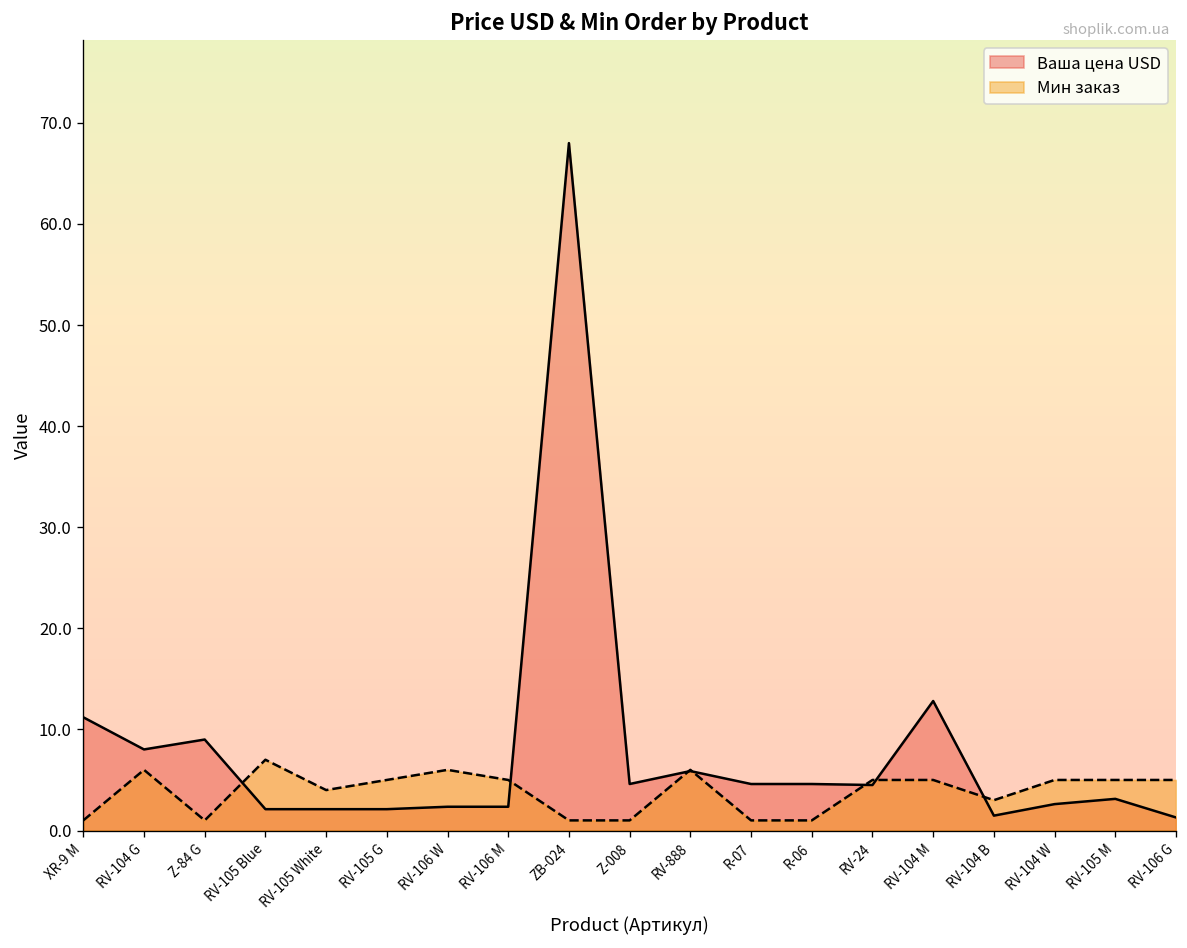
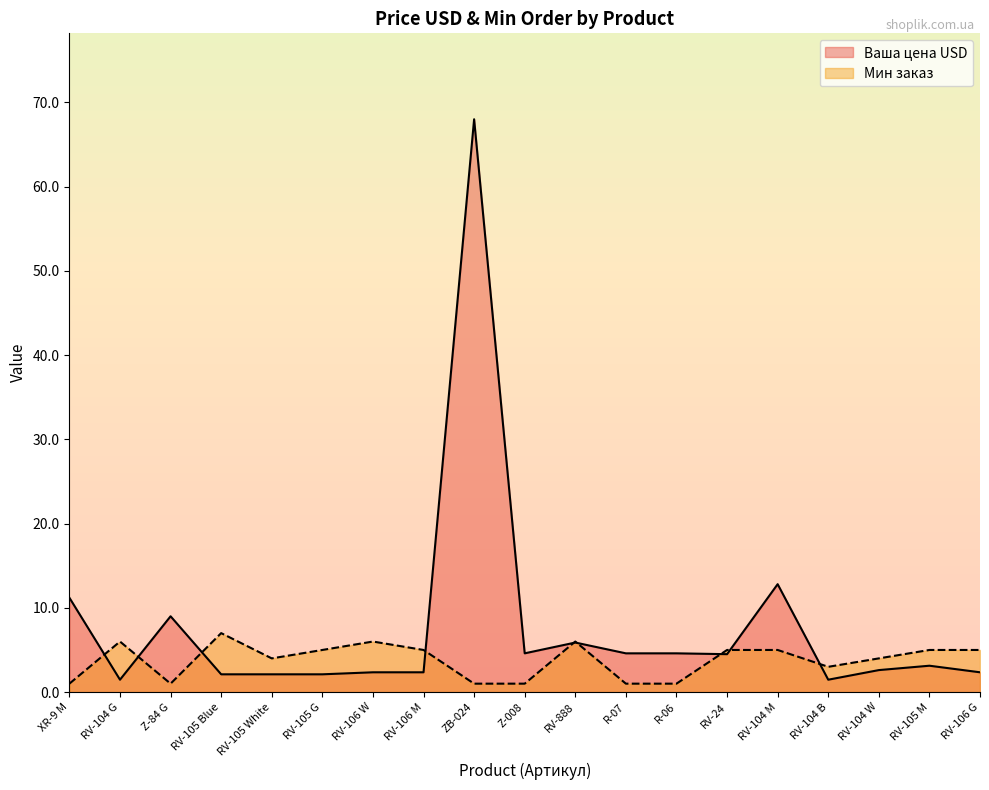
  {
    "Ваша цена USD": {
      "XR-9 M": 11,
-     "RV-104 G": 8,
+     "RV-104 G": 1,
      "Z-84 G": 9,
      "RV-105 Blue": 2,
      "RV-105 White": 2,
      "RV-105 G": 2,
      "RV-106 W": 2,
      "RV-106 M": 2,
      "ZB-024": 68,
      "Z-008": 5,
      "R-07": 5,
      "R-06": 5,
      "RV-24": 5,
      "RV-104 M": 13,
      "RV-104 B": 1,
      "RV-104 W": 3,
      "RV-105 M": 3,
-     "RV-106 G": 1
+     "RV-106 G": 2
    },
    "Мин заказ": {
      "XR-9 M": 1,
      "RV-104 G": 6,
      "Z-84 G": 1,
      "RV-105 Blue": 7,
      "RV-105 White": 4,
      "RV-105 G": 5,
      "RV-106 W": 6,
      "RV-106 M": 5,
      "ZB-024": 1,
      "Z-008": 1,
      "R-07": 1,
      "R-06": 1,
      "RV-24": 5,
      "RV-104 M": 5,
      "RV-104 B": 3,
-     "RV-104 W": 5,
+     "RV-104 W": 4,
      "RV-105 M": 5,
      "RV-106 G": 5
    }
  }
